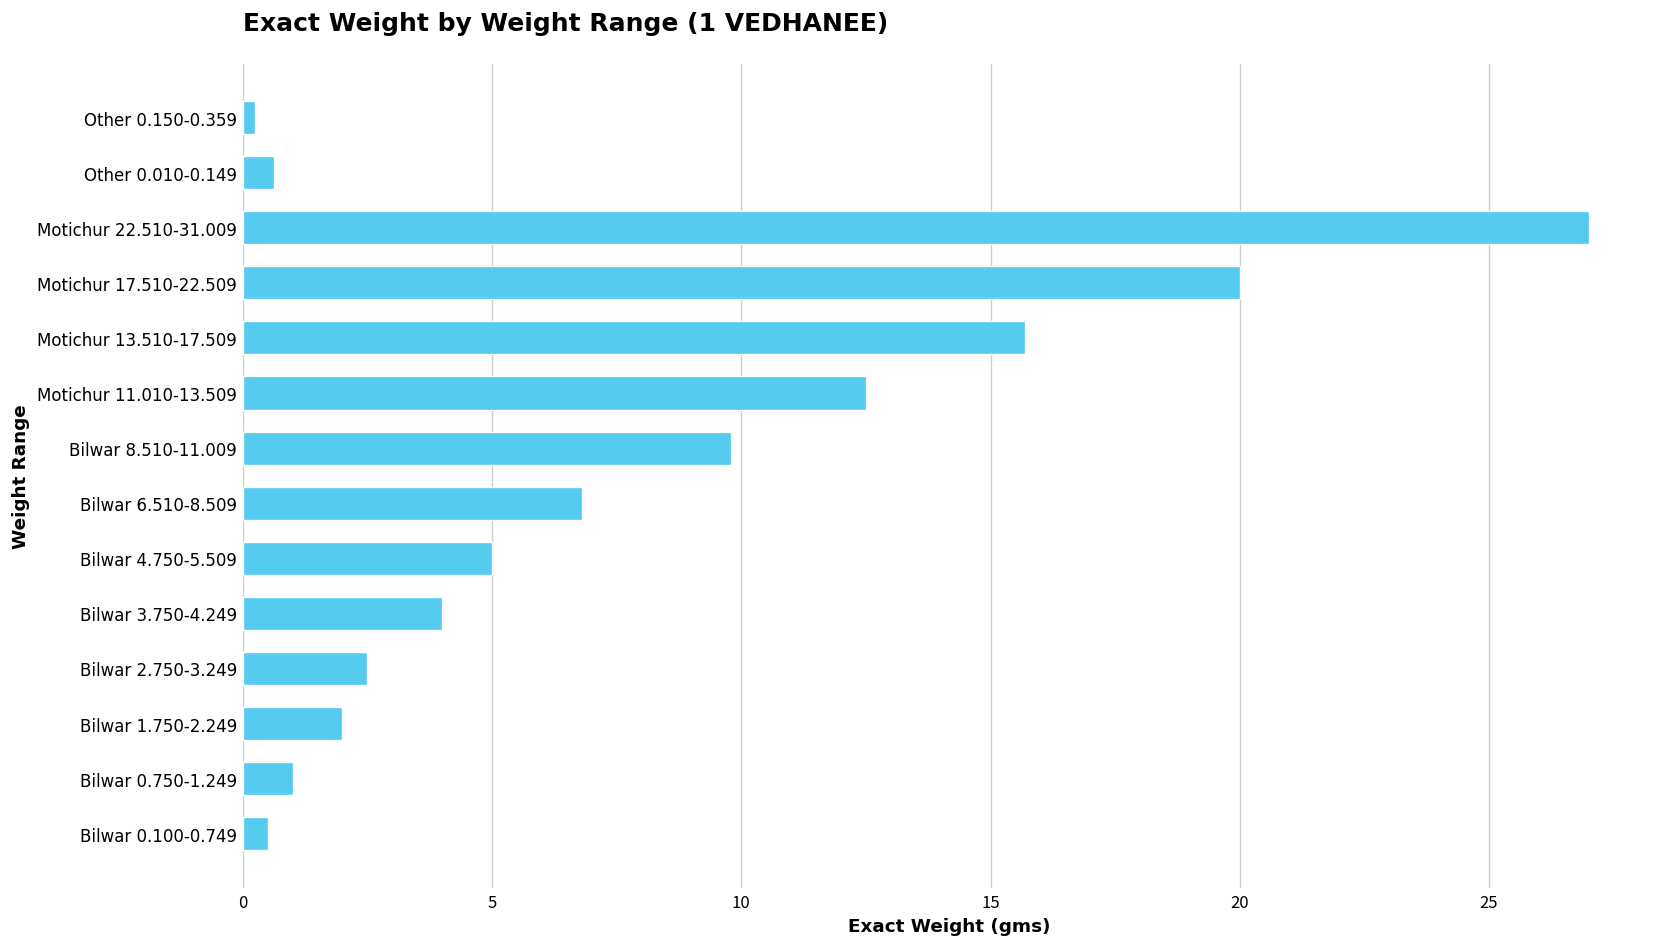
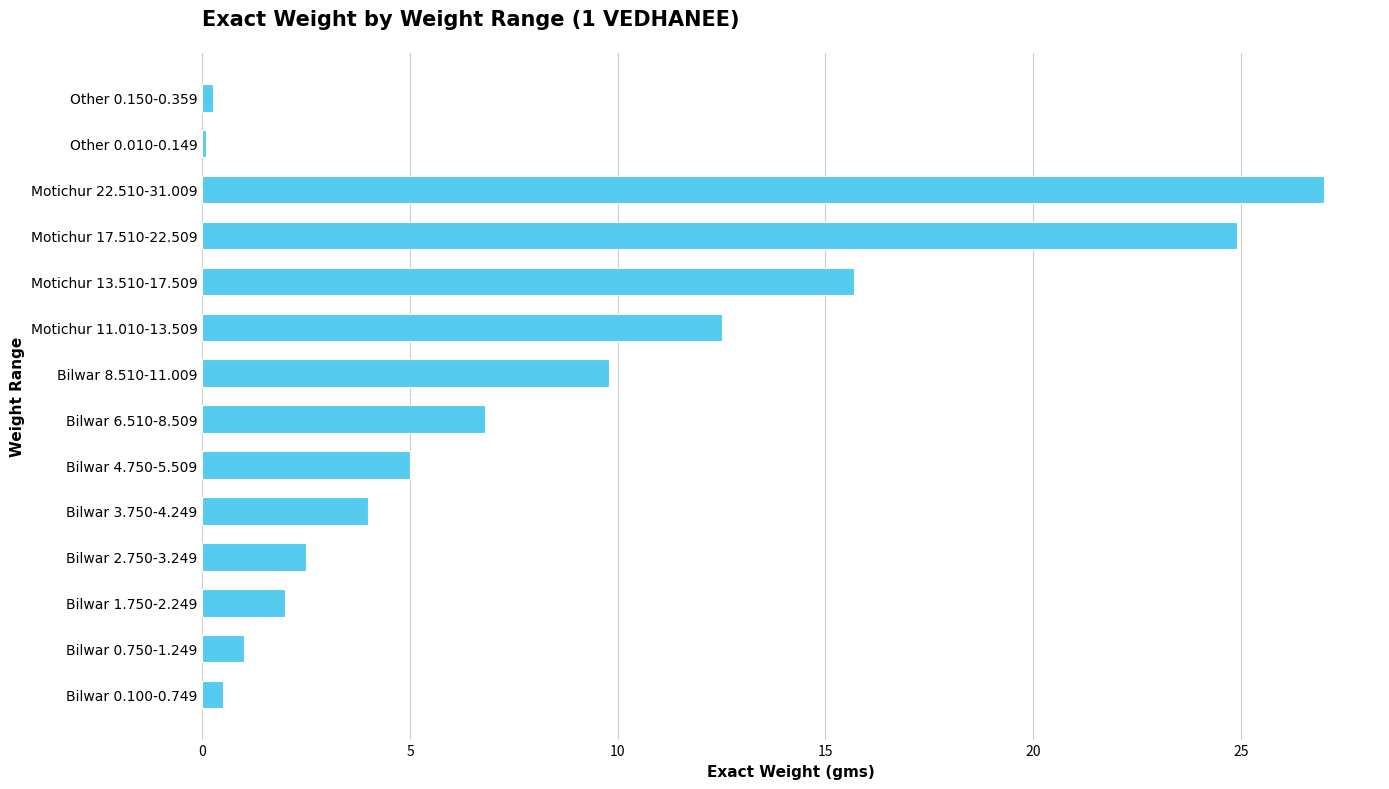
  {
    "Other 0.150-0.359": 0.3,
-   "Other 0.010-0.149": 0.6,
+   "Other 0.010-0.149": 0.1,
    "Motichur 22.510-31.009": 27.0,
-   "Motichur 17.510-22.509": 20.0,
+   "Motichur 17.510-22.509": 24.9,
    "Motichur 13.510-17.509": 15.7,
    "Motichur 11.010-13.509": 12.5,
    "Bilwar 8.510-11.009": 9.8,
    "Bilwar 6.510-8.509": 6.8,
    "Bilwar 4.750-5.509": 5.0,
    "Bilwar 3.750-4.249": 4.0,
    "Bilwar 2.750-3.249": 2.5,
    "Bilwar 1.750-2.249": 2.0,
    "Bilwar 0.750-1.249": 1.0,
    "Bilwar 0.100-0.749": 0.5
  }
